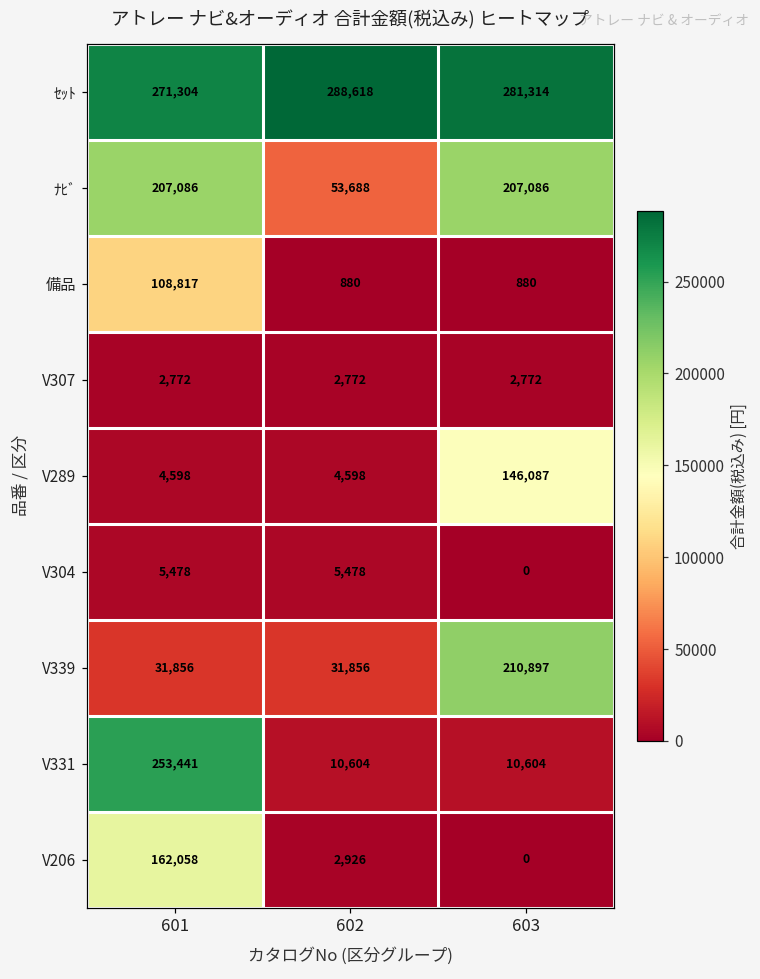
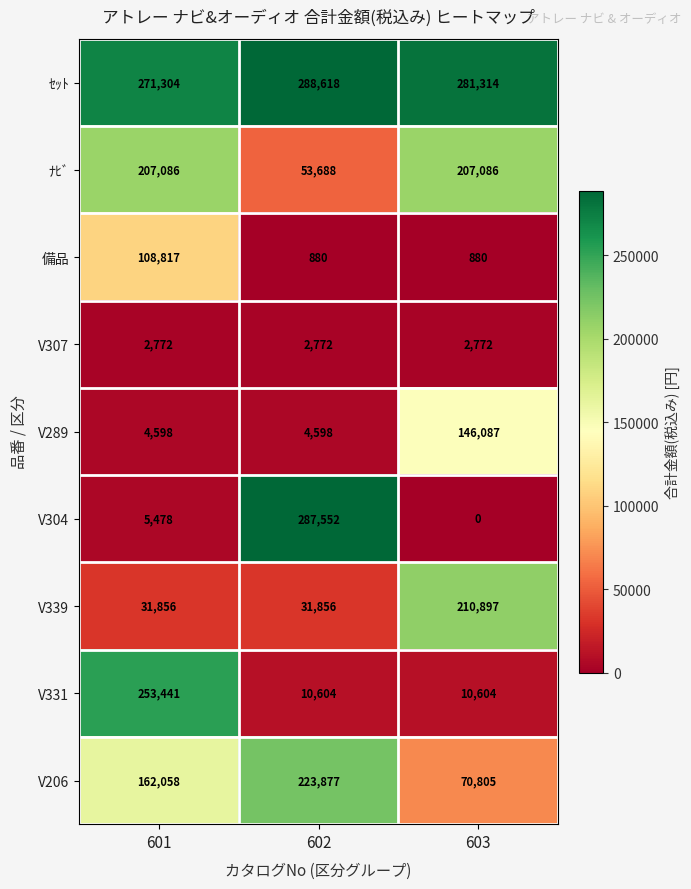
  {
    "ｾｯﾄ": {
      "601": "271,304",
      "602": "288,618",
      "603": "281,314"
    },
    "ﾅﾋﾞ": {
      "601": "207,086",
      "602": "53,688",
      "603": "207,086"
    },
    "備品": {
      "601": "108,817",
      "602": "880",
      "603": "880"
    },
    "V307": {
      "601": "2,772",
      "602": "2,772",
      "603": "2,772"
    },
    "V289": {
      "601": "4,598",
      "602": "4,598",
      "603": "146,087"
    },
    "V304": {
      "601": "5,478",
-     "602": "5,478",
+     "602": "287,552",
      "603": "0"
    },
    "V339": {
      "601": "31,856",
      "602": "31,856",
      "603": "210,897"
    },
    "V331": {
      "601": "253,441",
      "602": "10,604",
      "603": "10,604"
    },
    "V206": {
      "601": "162,058",
-     "602": "2,926",
-     "603": "0"
+     "602": "223,877",
+     "603": "70,805"
    }
  }
